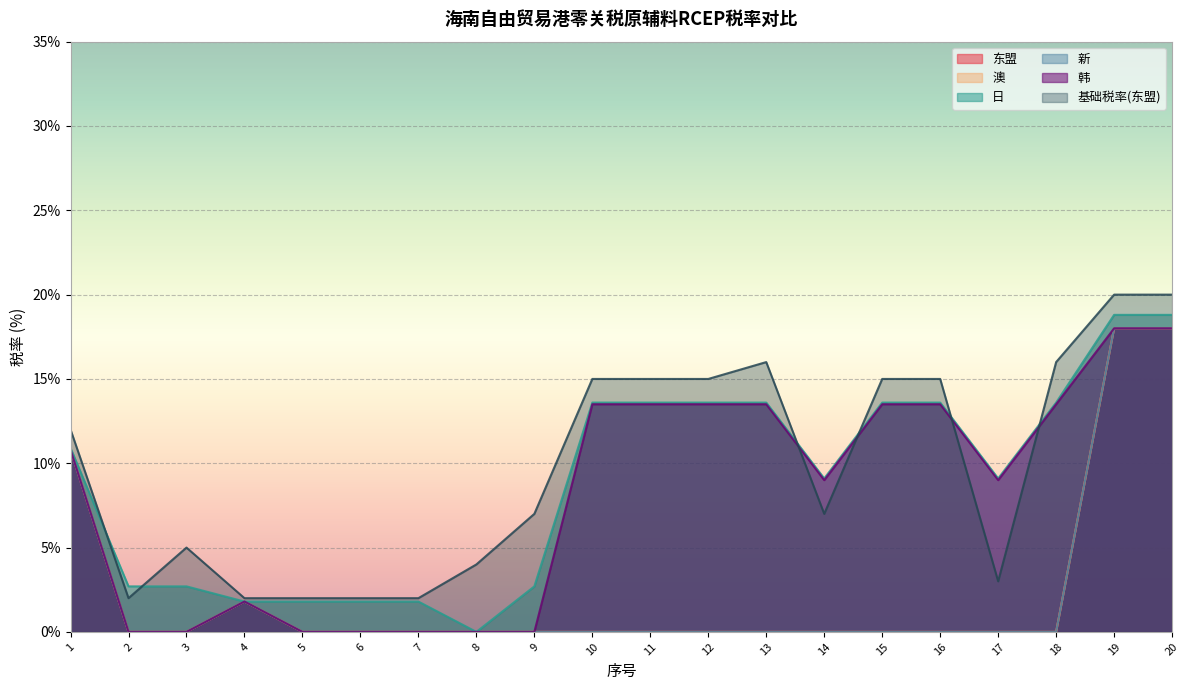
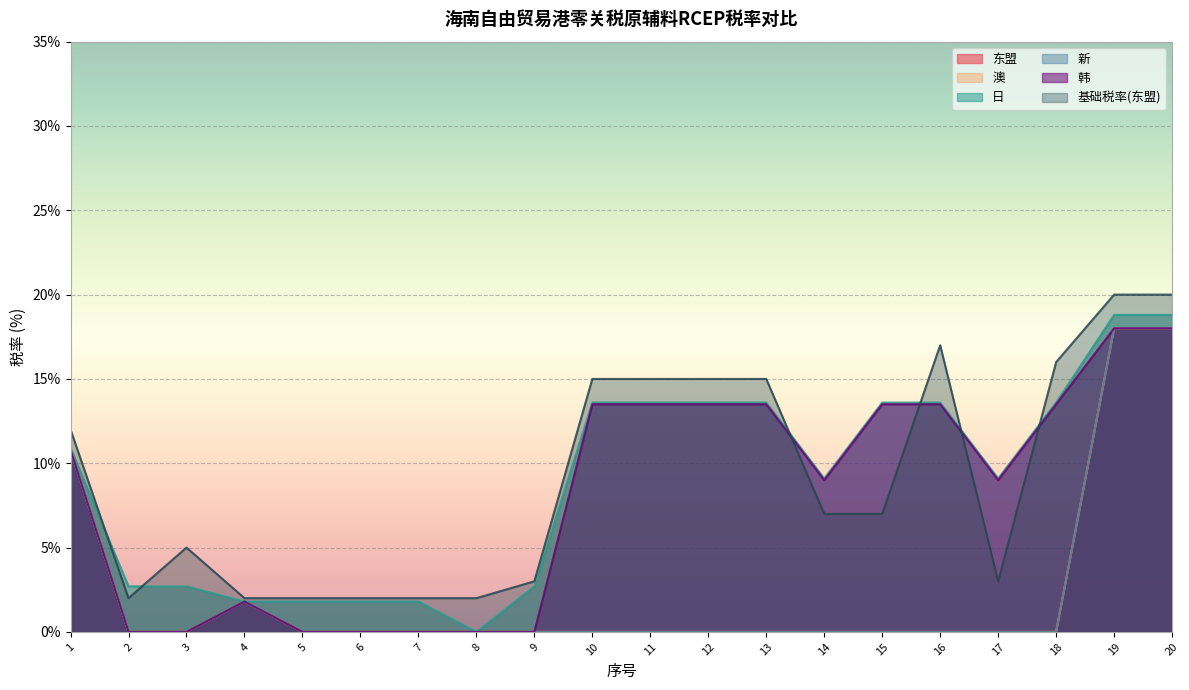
  {
    "基础税率(东盟)": {
      "1": "12%",
      "2": "2%",
      "3": "5%",
      "4": "2%",
      "5": "2%",
      "6": "2%",
      "7": "2%",
-     "8": "4%",
-     "9": "7%",
+     "8": "2%",
+     "9": "3%",
      "10": "15%",
      "11": "15%",
      "12": "15%",
-     "13": "16%",
+     "13": "15%",
      "14": "7%",
-     "15": "15%",
-     "16": "15%",
+     "15": "7%",
+     "16": "17%",
      "17": "3%",
      "18": "16%",
      "19": "20%",
      "20": "20%"
    }
  }
